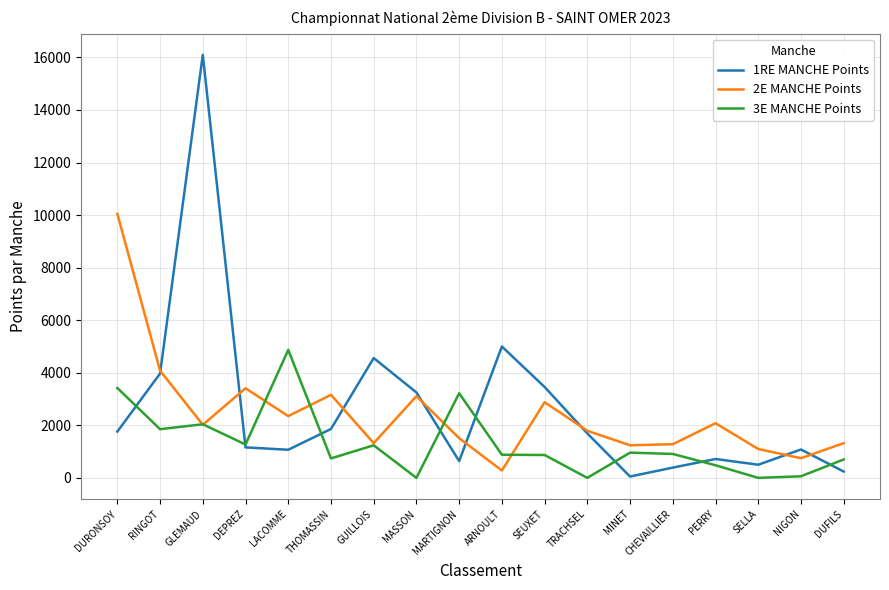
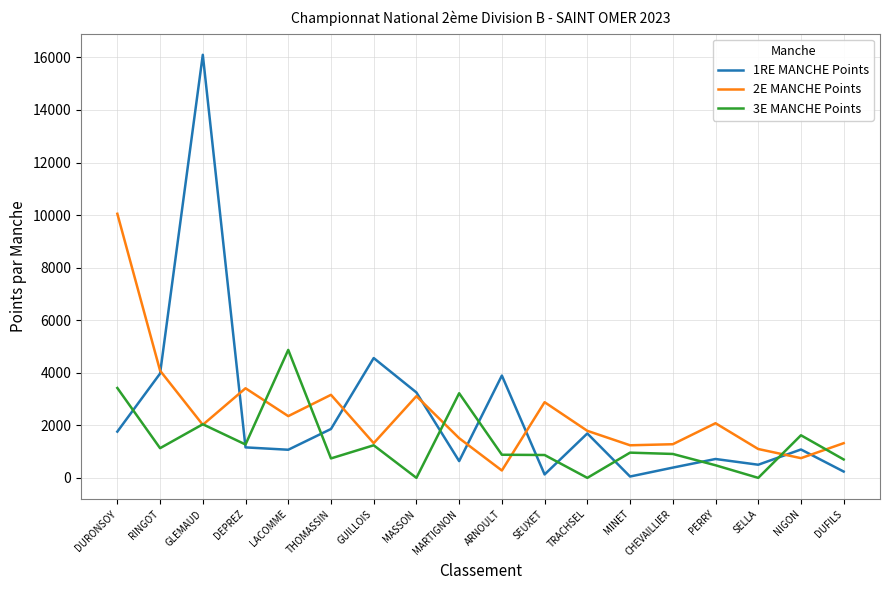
  {
    "1RE MANCHE Points": {
      "DURONSOY": 1800,
      "RINGOT": 4000,
      "GLEMAUD": 16100,
      "DEPREZ": 1200,
      "LACOMME": 1100,
      "THOMASSIN": 1900,
      "GUILLOIS": 4600,
      "MASSON": 3300,
      "MARTIGNON": 600,
-     "ARNOULT": 5000,
-     "SEUXET": 3500,
+     "ARNOULT": 3900,
+     "SEUXET": 100,
      "TRACHSEL": 1700,
      "MINET": 100,
      "CHEVAILLIER": 400,
      "PERRY": 700,
      "SELLA": 500,
      "NIGON": 1100,
      "DUFILS": 200
    },
    "2E MANCHE Points": {
      "DURONSOY": 10100,
      "RINGOT": 4100,
      "DEPREZ": 3400,
      "LACOMME": 2400,
      "THOMASSIN": 3200,
      "MASSON": 3100,
      "MARTIGNON": 1500,
      "ARNOULT": 300,
      "SEUXET": 2900,
      "TRACHSEL": 1800,
      "MINET": 1200,
      "CHEVAILLIER": 1300,
      "PERRY": 2100,
      "SELLA": 1100,
      "NIGON": 800,
      "DUFILS": 1300
    },
    "3E MANCHE Points": {
      "DURONSOY": 3400,
-     "RINGOT": 1900,
+     "RINGOT": 1100,
      "DEPREZ": 1300,
      "LACOMME": 4900,
      "THOMASSIN": 700,
      "MASSON": 0,
      "MARTIGNON": 3200,
      "ARNOULT": 900,
      "SEUXET": 900,
      "TRACHSEL": 0,
      "MINET": 1000,
      "CHEVAILLIER": 900,
      "PERRY": 500,
      "SELLA": 0,
-     "NIGON": 100,
+     "NIGON": 1600,
      "DUFILS": 700
    }
  }
